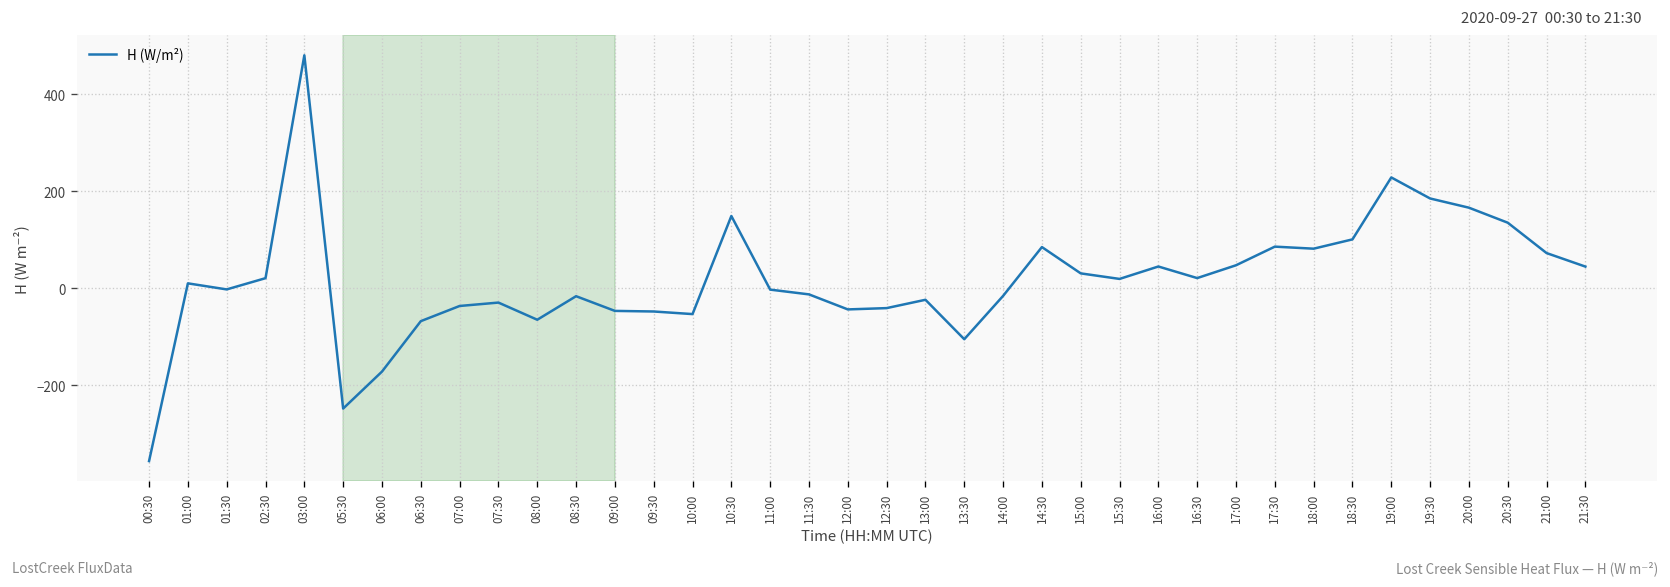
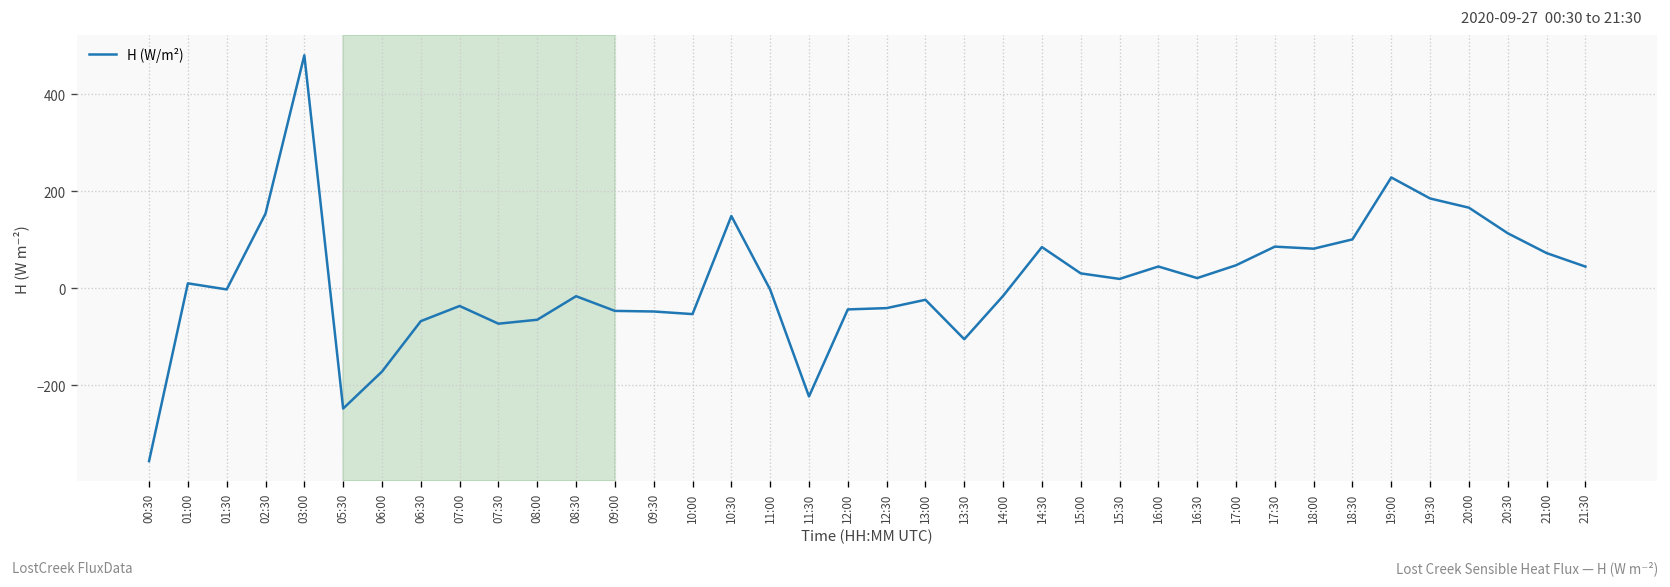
  {
    "00:30": -360,
    "01:00": 10,
    "01:30": 0,
-   "02:30": 20,
+   "02:30": 150,
    "03:00": 480,
    "05:30": -250,
    "06:00": -170,
    "06:30": -70,
    "07:00": -40,
-   "07:30": -30,
+   "07:30": -70,
    "08:00": -70,
    "08:30": -20,
    "09:00": -50,
    "09:30": -50,
    "10:00": -50,
    "10:30": 150,
    "11:00": 0,
-   "11:30": -10,
+   "11:30": -220,
    "12:00": -40,
    "12:30": -40,
    "13:00": -20,
    "13:30": -110,
    "14:00": -20,
    "14:30": 80,
    "15:00": 30,
    "15:30": 20,
    "16:00": 40,
    "16:30": 20,
    "17:00": 50,
    "17:30": 90,
    "18:00": 80,
    "18:30": 100,
    "19:00": 230,
    "19:30": 190,
    "20:00": 170,
-   "20:30": 140,
+   "20:30": 110,
    "21:00": 70,
    "21:30": 40
  }
